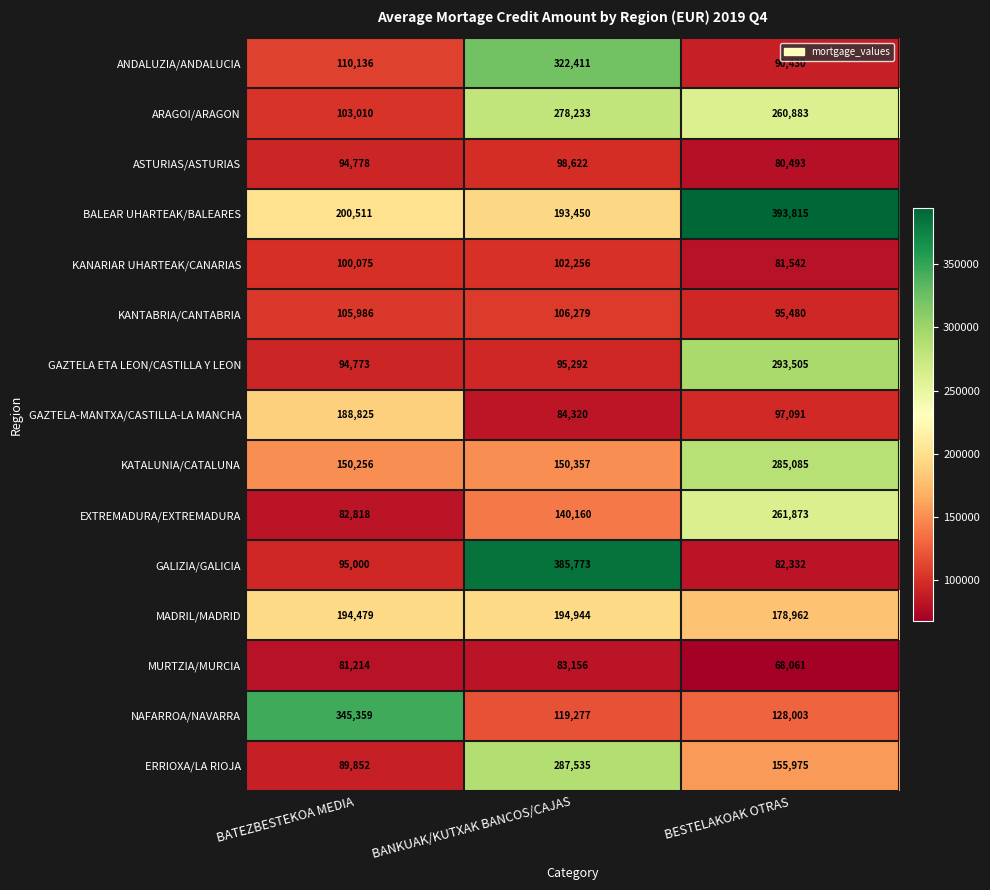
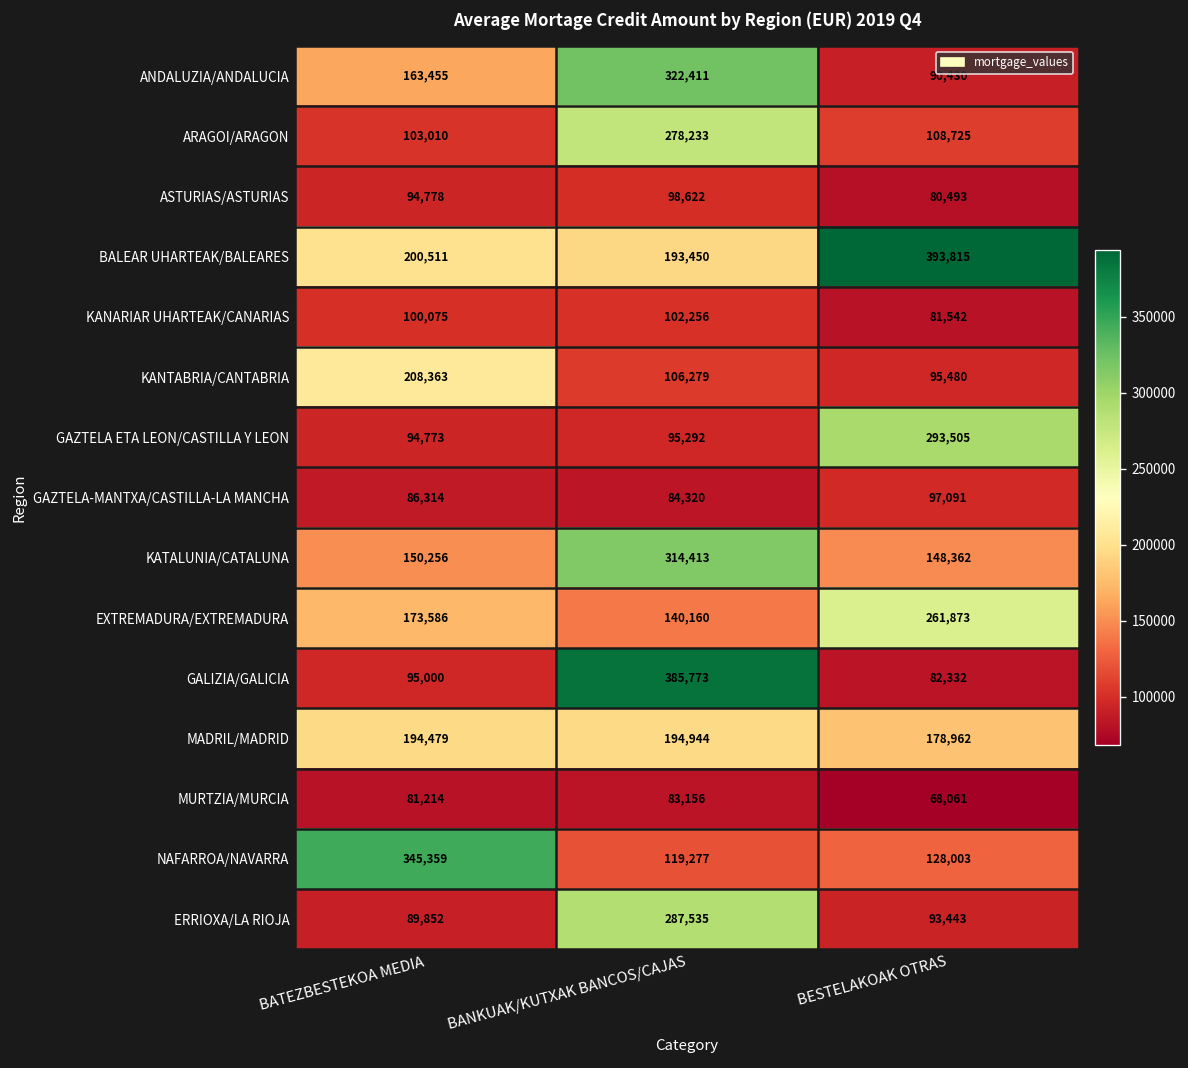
  {
    "ANDALUZIA/ANDALUCIA": {
-     "BATEZBESTEKOA MEDIA": "110,136",
+     "BATEZBESTEKOA MEDIA": "163,455",
      "BANKUAK/KUTXAK BANCOS/CAJAS": "322,411"
    },
    "ARAGOI/ARAGON": {
      "BATEZBESTEKOA MEDIA": "103,010",
      "BANKUAK/KUTXAK BANCOS/CAJAS": "278,233",
-     "BESTELAKOAK OTRAS": "260,883"
+     "BESTELAKOAK OTRAS": "108,725"
    },
    "ASTURIAS/ASTURIAS": {
      "BATEZBESTEKOA MEDIA": "94,778",
      "BANKUAK/KUTXAK BANCOS/CAJAS": "98,622",
      "BESTELAKOAK OTRAS": "80,493"
    },
    "BALEAR UHARTEAK/BALEARES": {
      "BATEZBESTEKOA MEDIA": "200,511",
      "BANKUAK/KUTXAK BANCOS/CAJAS": "193,450",
      "BESTELAKOAK OTRAS": "393,815"
    },
    "KANARIAR UHARTEAK/CANARIAS": {
      "BATEZBESTEKOA MEDIA": "100,075",
      "BANKUAK/KUTXAK BANCOS/CAJAS": "102,256",
      "BESTELAKOAK OTRAS": "81,542"
    },
    "KANTABRIA/CANTABRIA": {
-     "BATEZBESTEKOA MEDIA": "105,986",
+     "BATEZBESTEKOA MEDIA": "208,363",
      "BANKUAK/KUTXAK BANCOS/CAJAS": "106,279",
      "BESTELAKOAK OTRAS": "95,480"
    },
    "GAZTELA ETA LEON/CASTILLA Y LEON": {
      "BATEZBESTEKOA MEDIA": "94,773",
      "BANKUAK/KUTXAK BANCOS/CAJAS": "95,292",
      "BESTELAKOAK OTRAS": "293,505"
    },
    "GAZTELA-MANTXA/CASTILLA-LA MANCHA": {
-     "BATEZBESTEKOA MEDIA": "188,825",
+     "BATEZBESTEKOA MEDIA": "86,314",
      "BANKUAK/KUTXAK BANCOS/CAJAS": "84,320",
      "BESTELAKOAK OTRAS": "97,091"
    },
    "KATALUNIA/CATALUNA": {
      "BATEZBESTEKOA MEDIA": "150,256",
-     "BANKUAK/KUTXAK BANCOS/CAJAS": "150,357",
-     "BESTELAKOAK OTRAS": "285,085"
+     "BANKUAK/KUTXAK BANCOS/CAJAS": "314,413",
+     "BESTELAKOAK OTRAS": "148,362"
    },
    "EXTREMADURA/EXTREMADURA": {
-     "BATEZBESTEKOA MEDIA": "82,818",
+     "BATEZBESTEKOA MEDIA": "173,586",
      "BANKUAK/KUTXAK BANCOS/CAJAS": "140,160",
      "BESTELAKOAK OTRAS": "261,873"
    },
    "GALIZIA/GALICIA": {
      "BATEZBESTEKOA MEDIA": "95,000",
      "BANKUAK/KUTXAK BANCOS/CAJAS": "385,773",
      "BESTELAKOAK OTRAS": "82,332"
    },
    "MADRIL/MADRID": {
      "BATEZBESTEKOA MEDIA": "194,479",
      "BANKUAK/KUTXAK BANCOS/CAJAS": "194,944",
      "BESTELAKOAK OTRAS": "178,962"
    },
    "MURTZIA/MURCIA": {
      "BATEZBESTEKOA MEDIA": "81,214",
      "BANKUAK/KUTXAK BANCOS/CAJAS": "83,156",
      "BESTELAKOAK OTRAS": "68,061"
    },
    "NAFARROA/NAVARRA": {
      "BATEZBESTEKOA MEDIA": "345,359",
      "BANKUAK/KUTXAK BANCOS/CAJAS": "119,277",
      "BESTELAKOAK OTRAS": "128,003"
    },
    "ERRIOXA/LA RIOJA": {
      "BATEZBESTEKOA MEDIA": "89,852",
      "BANKUAK/KUTXAK BANCOS/CAJAS": "287,535",
-     "BESTELAKOAK OTRAS": "155,975"
+     "BESTELAKOAK OTRAS": "93,443"
    }
  }
